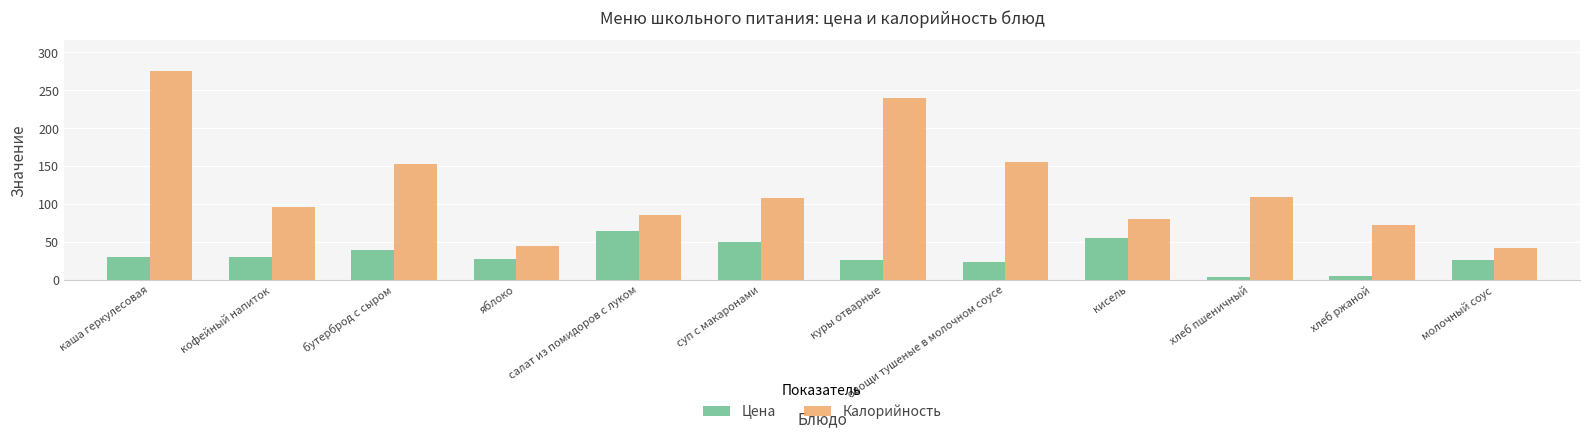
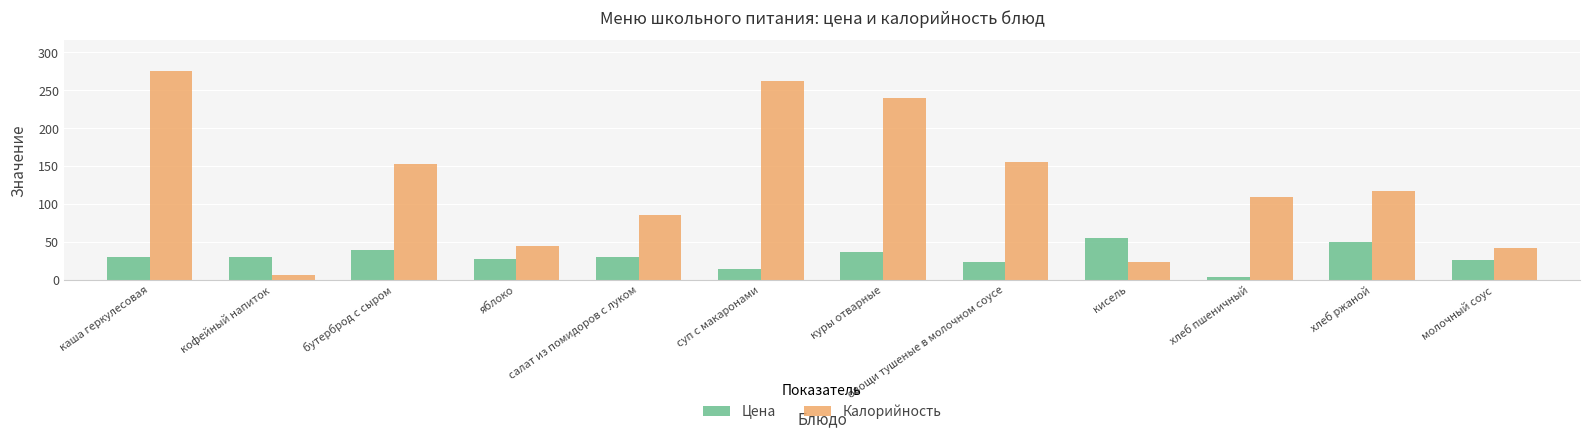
  {
    "Цена": {
      "каша геркулесовая": 30,
      "кофейный напиток": 30,
      "бутерброд с сыром": 40,
      "яблоко": 30,
-     "салат из помидоров с луком": 60,
-     "суп с макаронами": 50,
-     "куры отварные": 30,
+     "салат из помидоров с луком": 30,
+     "суп с макаронами": 10,
+     "куры отварные": 40,
      "овощи тушеные в молочном соусе": 20,
      "кисель": 50,
-     "хлеб ржаной": 0,
+     "хлеб ржаной": 50,
      "молочный соус": 30
    },
    "Калорийность": {
      "каша геркулесовая": 280,
-     "кофейный напиток": 100,
+     "кофейный напиток": 10,
      "бутерброд с сыром": 150,
      "яблоко": 40,
      "салат из помидоров с луком": 90,
-     "суп с макаронами": 110,
+     "суп с макаронами": 260,
      "куры отварные": 240,
      "овощи тушеные в молочном соусе": 150,
-     "кисель": 80,
+     "кисель": 20,
      "хлеб пшеничный": 110,
-     "хлеб ржаной": 70,
+     "хлеб ржаной": 120,
      "молочный соус": 40
    }
  }
